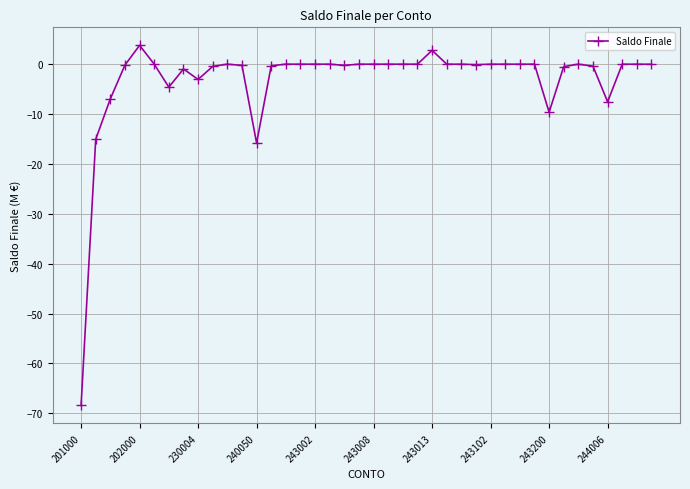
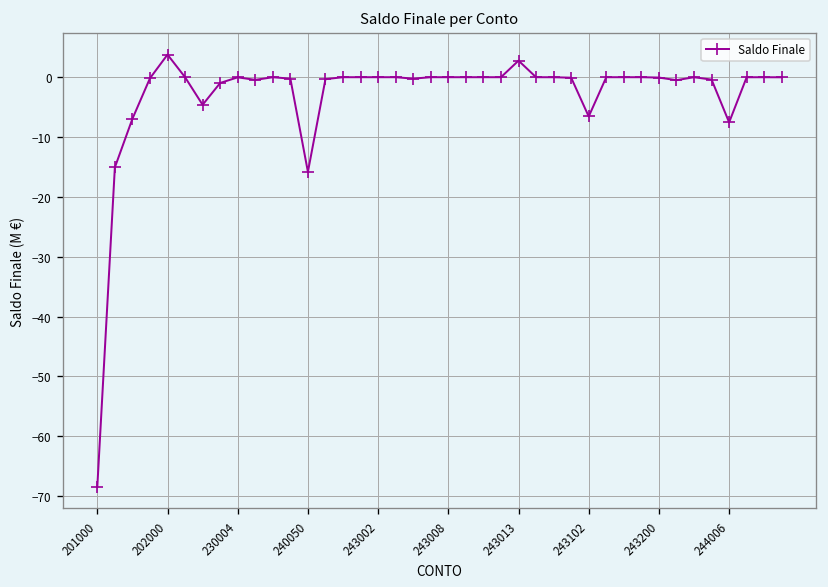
  {
    "201000": -68,
    "202000": 4,
-   "230004": -3,
+   "230004": 0,
    "240050": -16,
    "243002": 0,
    "243008": 0,
    "243013": 3,
-   "243102": 0,
-   "243200": -10,
+   "243102": -7,
+   "243200": 0,
    "244006": -8
  }
